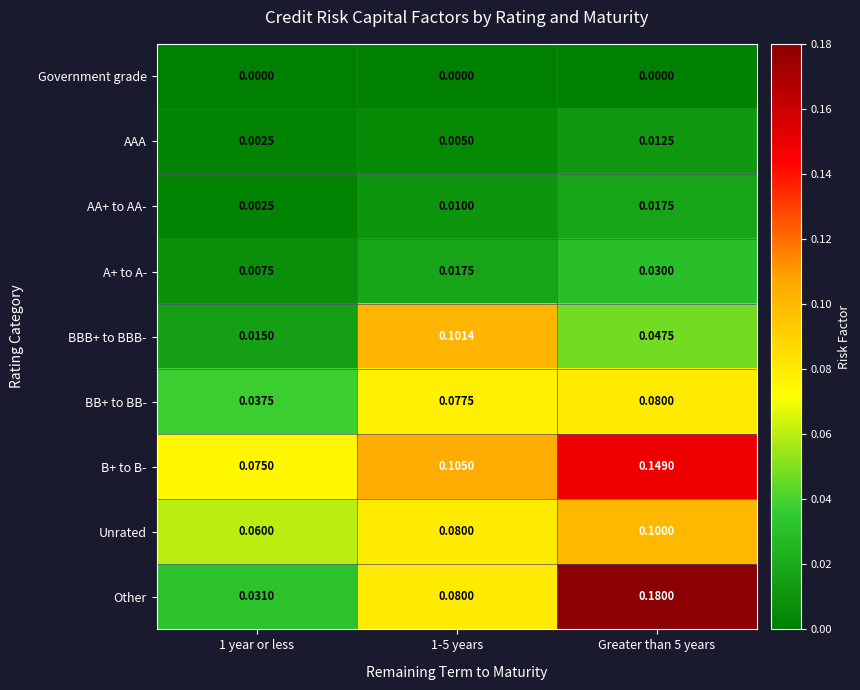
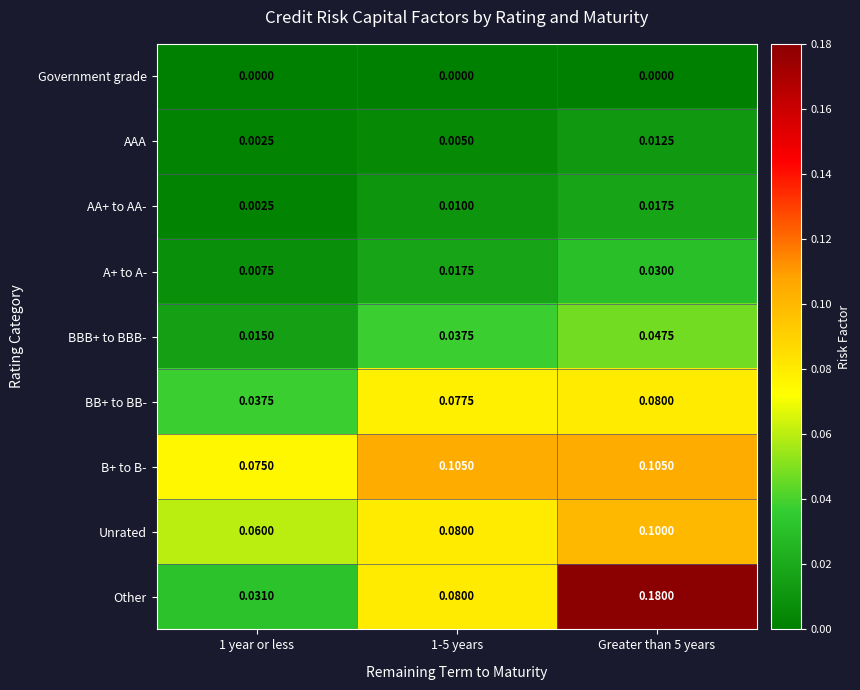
  {
    "Government grade": {
      "1 year or less": 0.0000,
      "1-5 years": 0.0000,
      "Greater than 5 years": 0.0000
    },
    "AAA": {
      "1 year or less": 0.0025,
      "1-5 years": 0.0050,
      "Greater than 5 years": 0.0125
    },
    "AA+ to AA-": {
      "1 year or less": 0.0025,
      "1-5 years": 0.0100,
      "Greater than 5 years": 0.0175
    },
    "A+ to A-": {
      "1 year or less": 0.0075,
      "1-5 years": 0.0175,
      "Greater than 5 years": 0.0300
    },
    "BBB+ to BBB-": {
      "1 year or less": 0.0150,
-     "1-5 years": 0.1014,
+     "1-5 years": 0.0375,
      "Greater than 5 years": 0.0475
    },
    "BB+ to BB-": {
      "1 year or less": 0.0375,
      "1-5 years": 0.0775,
      "Greater than 5 years": 0.0800
    },
    "B+ to B-": {
      "1 year or less": 0.0750,
      "1-5 years": 0.1050,
-     "Greater than 5 years": 0.1490
+     "Greater than 5 years": 0.1050
    },
    "Unrated": {
      "1 year or less": 0.0600,
      "1-5 years": 0.0800,
      "Greater than 5 years": 0.1000
    },
    "Other": {
      "1 year or less": 0.0310,
      "1-5 years": 0.0800,
      "Greater than 5 years": 0.1800
    }
  }
